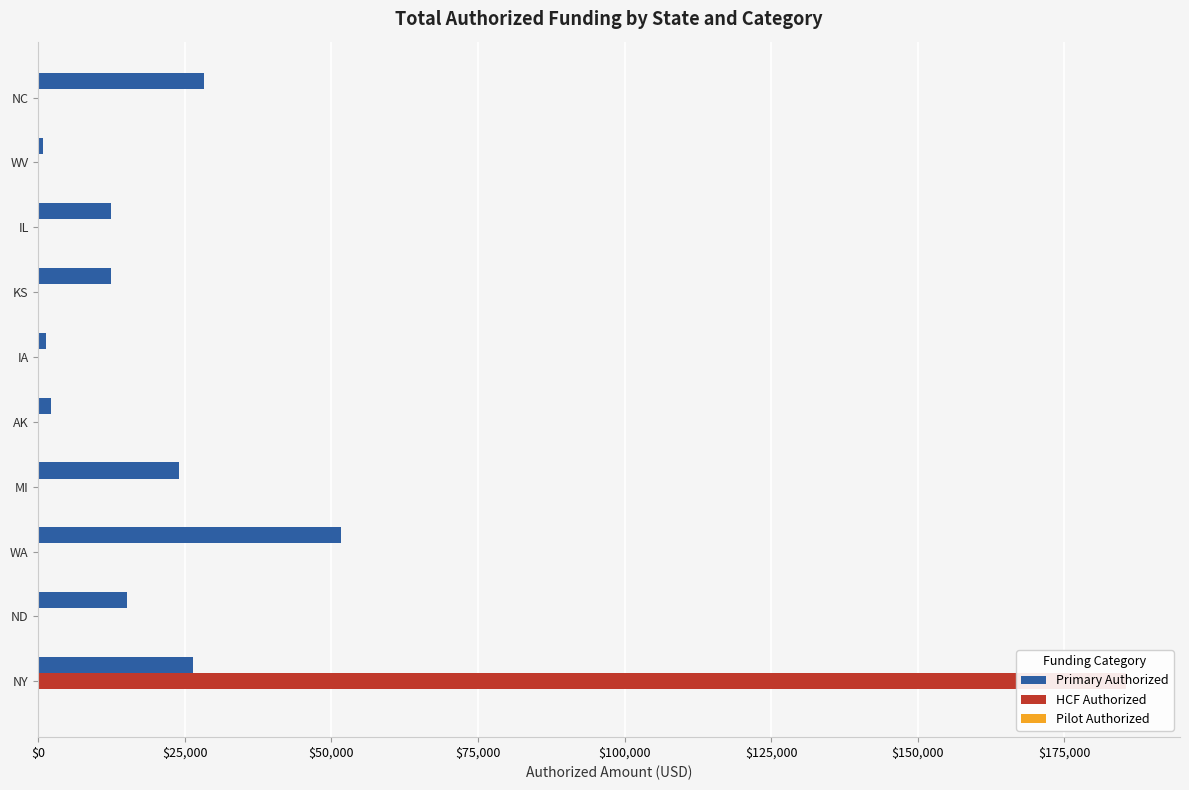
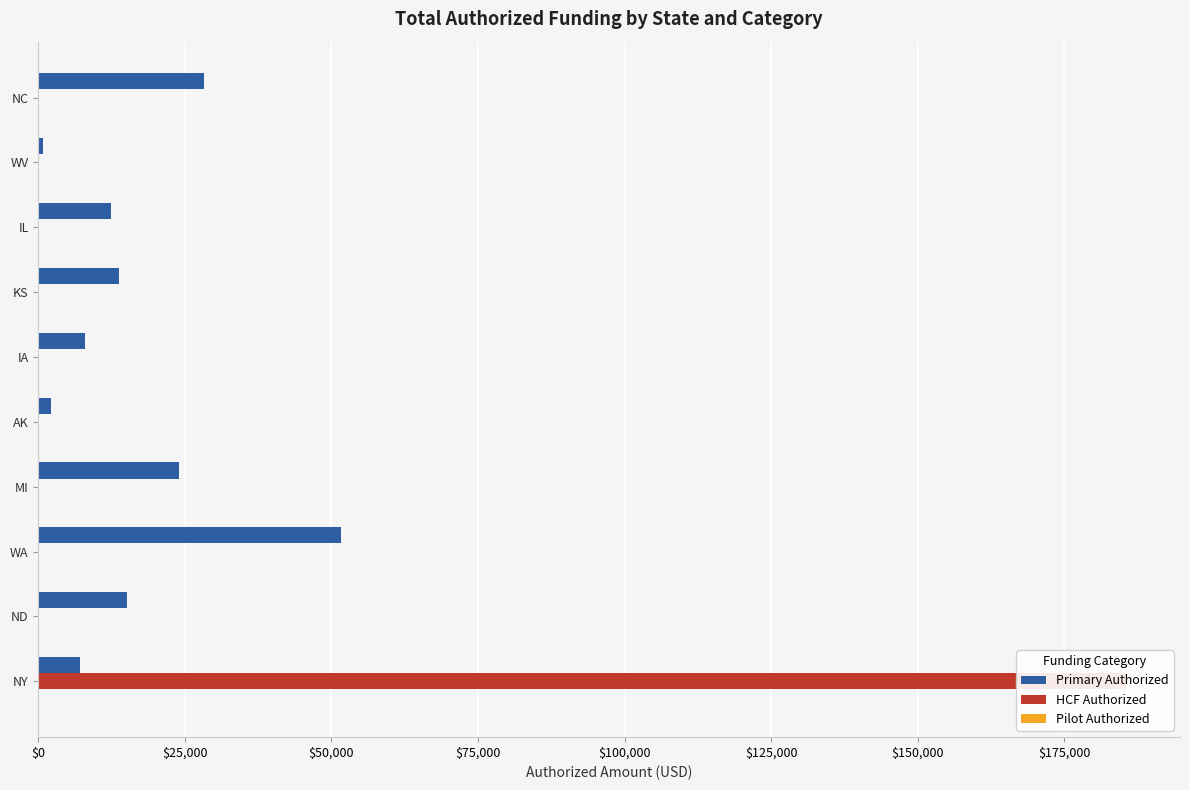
  {
    "Primary Authorized": {
      "NC": "$28,000",
      "WV": "$1,000",
      "IL": "$12,000",
-     "KS": "$12,000",
-     "IA": "$1,000",
+     "KS": "$14,000",
+     "IA": "$8,000",
      "AK": "$2,000",
      "MI": "$24,000",
      "WA": "$52,000",
      "ND": "$15,000",
-     "NY": "$26,000"
+     "NY": "$7,000"
    },
    "HCF Authorized": {
      "NC": "$0",
      "WV": "$0",
      "IL": "$0",
      "KS": "$0",
      "IA": "$0",
      "AK": "$0",
      "MI": "$0",
      "WA": "$0",
      "ND": "$0"
    },
    "Pilot Authorized": {
      "NC": "$0",
      "WV": "$0",
      "IL": "$0",
      "KS": "$0",
      "IA": "$0",
      "AK": "$0",
      "MI": "$0",
      "WA": "$0",
      "ND": "$0",
      "NY": "$0"
    }
  }
